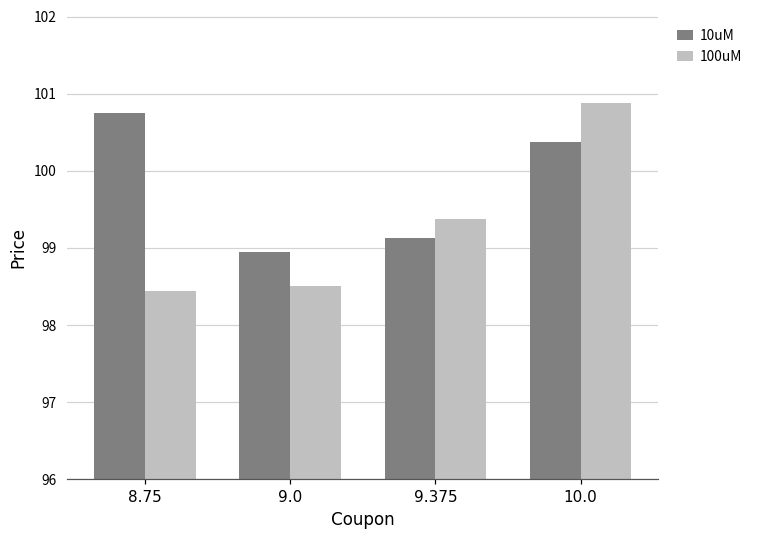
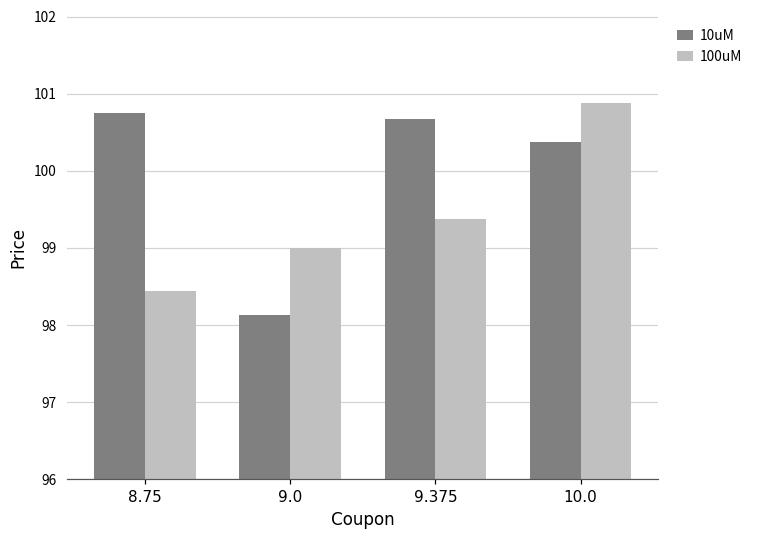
  {
    "10uM": {
      "8.75": 100.7,
-     "9.0": 99.0,
-     "9.375": 99.1,
+     "9.0": 98.1,
+     "9.375": 100.7,
      "10.0": 100.4
    },
    "100uM": {
      "8.75": 98.4,
-     "9.0": 98.5,
+     "9.0": 99.0,
      "9.375": 99.4,
      "10.0": 100.9
    }
  }
